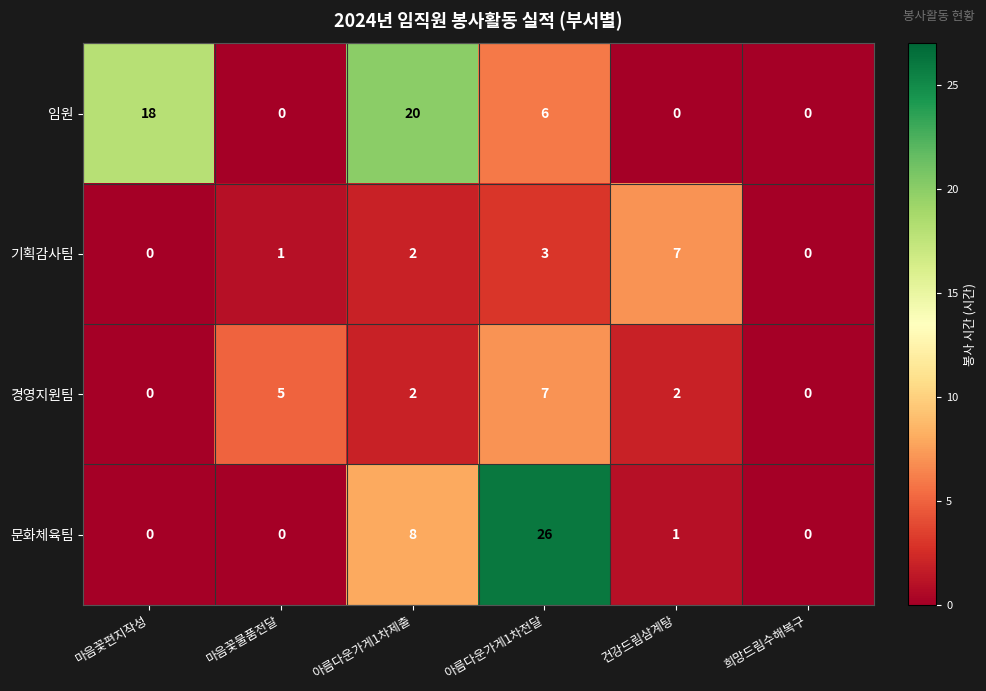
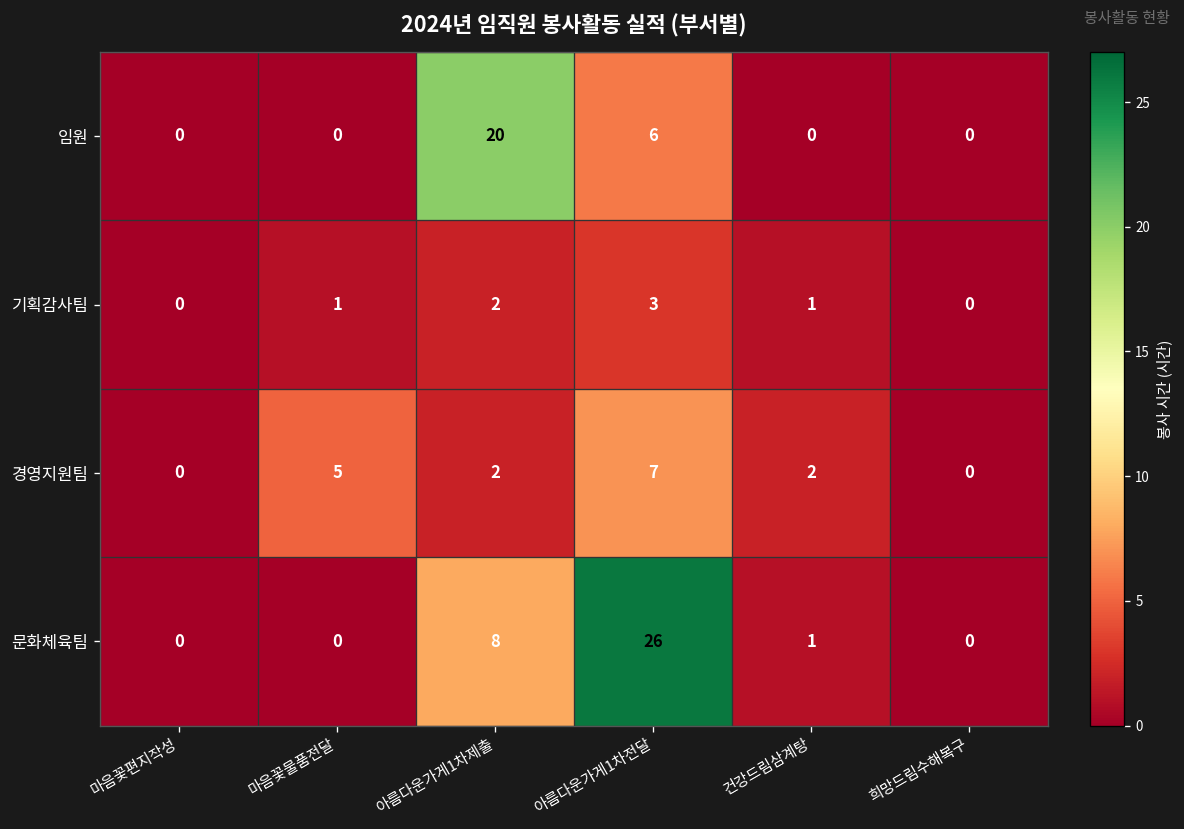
  {
    "임원": {
-     "마음꽃편지작성": 18,
+     "마음꽃편지작성": 0,
      "마음꽃물품전달": 0,
      "아름다운가게1차제출": 20,
      "아름다운가게1차전달": 6,
      "건강드림삼계탕": 0,
      "희망드림수해복구": 0
    },
    "기획감사팀": {
      "마음꽃편지작성": 0,
      "마음꽃물품전달": 1,
      "아름다운가게1차제출": 2,
      "아름다운가게1차전달": 3,
-     "건강드림삼계탕": 7,
+     "건강드림삼계탕": 1,
      "희망드림수해복구": 0
    },
    "경영지원팀": {
      "마음꽃편지작성": 0,
      "마음꽃물품전달": 5,
      "아름다운가게1차제출": 2,
      "아름다운가게1차전달": 7,
      "건강드림삼계탕": 2,
      "희망드림수해복구": 0
    },
    "문화체육팀": {
      "마음꽃편지작성": 0,
      "마음꽃물품전달": 0,
      "아름다운가게1차제출": 8,
      "아름다운가게1차전달": 26,
      "건강드림삼계탕": 1,
      "희망드림수해복구": 0
    }
  }
